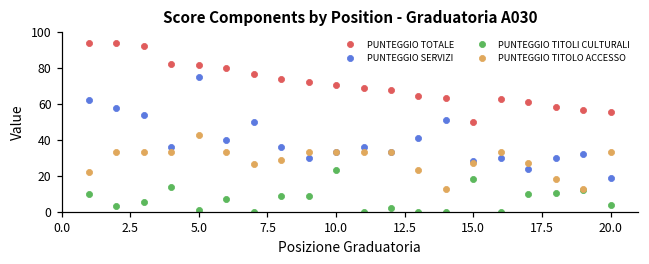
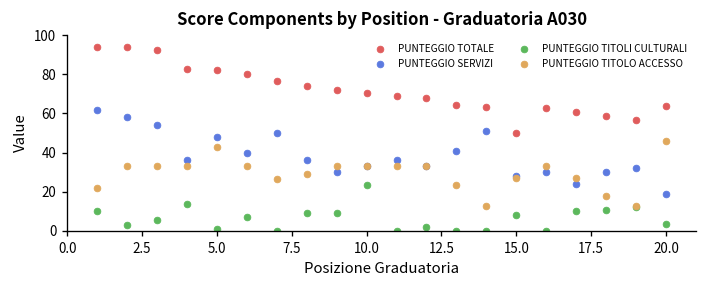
  {
    "PUNTEGGIO TOTALE": {
      "5.0": 82,
      "10.0": 71,
      "15.0": 50,
-     "20.0": 56
+     "20.0": 64
    },
    "PUNTEGGIO SERVIZI": {
-     "5.0": 75,
+     "5.0": 48,
      "20.0": 19
    },
    "PUNTEGGIO TITOLI CULTURALI": {
      "5.0": 1,
      "10.0": 24,
-     "15.0": 18,
+     "15.0": 8,
      "20.0": 4
    },
    "PUNTEGGIO TITOLO ACCESSO": {
      "5.0": 43,
-     "20.0": 33
+     "20.0": 46
    }
  }
